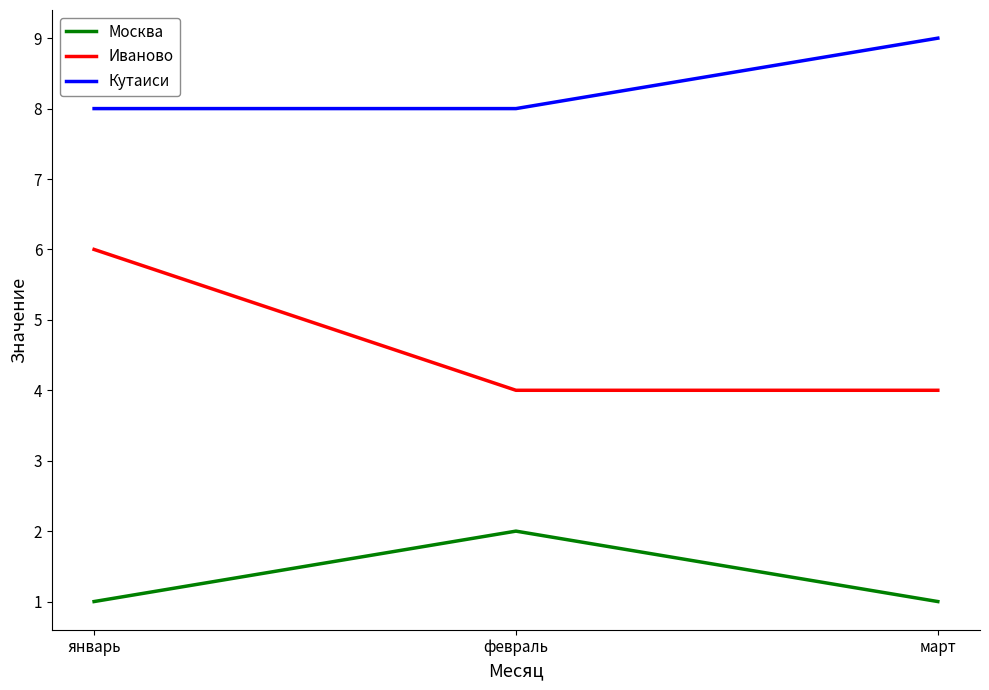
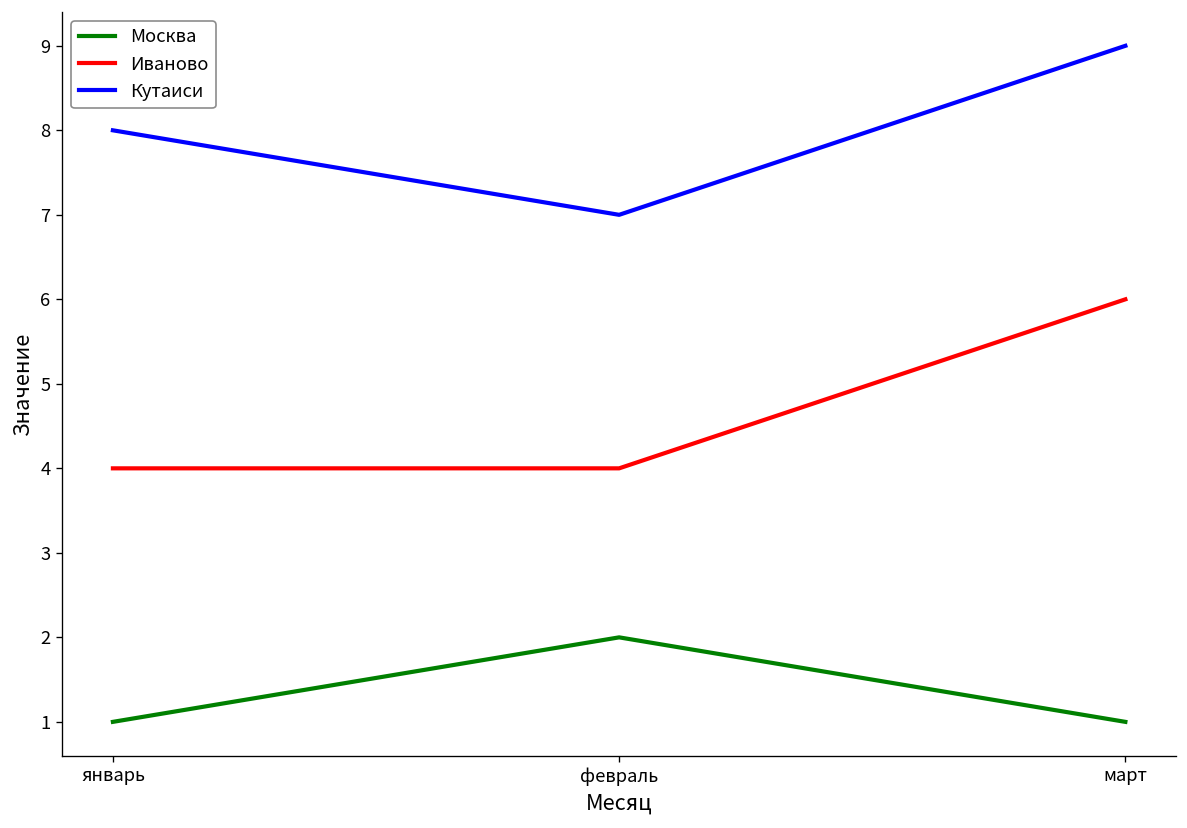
  {
    "Москва": {
      "январь": 1,
      "февраль": 2,
      "март": 1
    },
    "Иваново": {
-     "январь": 6,
+     "январь": 4,
      "февраль": 4,
-     "март": 4
+     "март": 6
    },
    "Кутаиси": {
      "январь": 8,
-     "февраль": 8,
+     "февраль": 7,
      "март": 9
    }
  }
